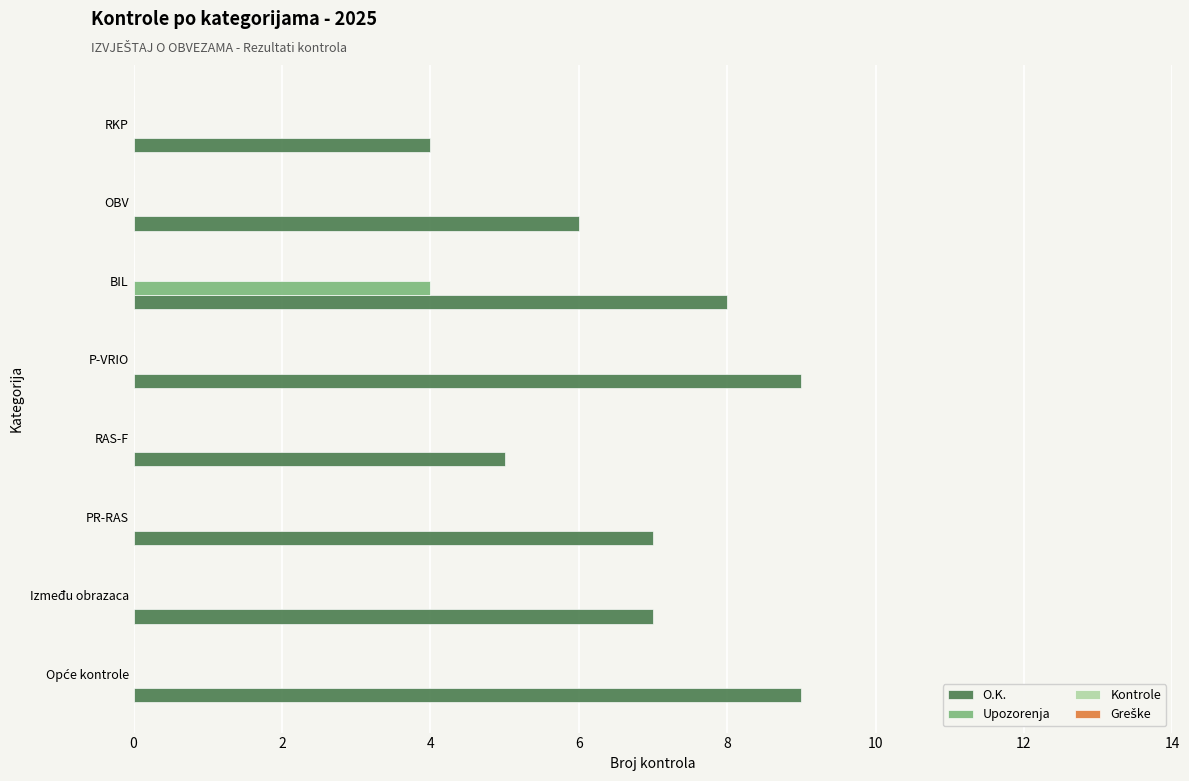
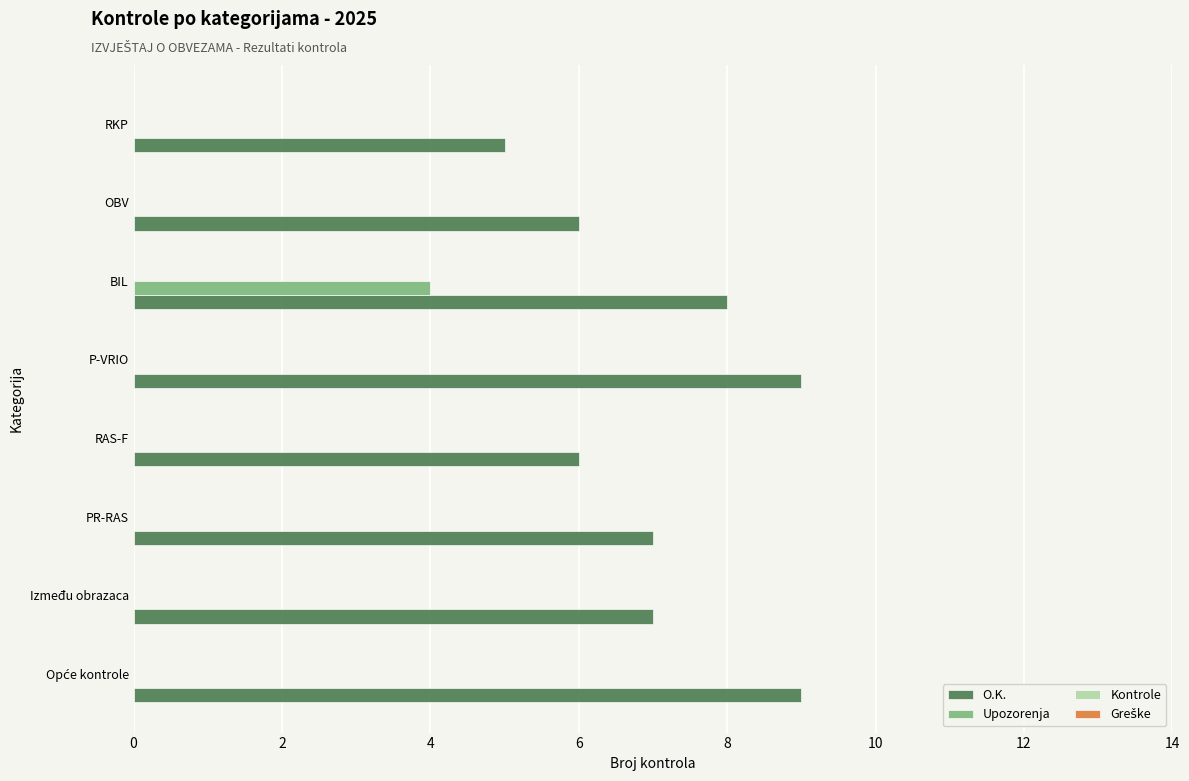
  {
    "O.K.": {
-     "RKP": 4,
+     "RKP": 5,
      "OBV": 6,
      "BIL": 8,
      "P-VRIO": 9,
-     "RAS-F": 5,
+     "RAS-F": 6,
      "PR-RAS": 7,
      "Između obrazaca": 7,
      "Opće kontrole": 9
    },
    "Upozorenja": {
      "RKP": 0,
      "OBV": 0,
      "BIL": 4,
      "P-VRIO": 0,
      "RAS-F": 0,
      "PR-RAS": 0,
      "Između obrazaca": 0,
      "Opće kontrole": 0
    },
    "Kontrole": {
      "RKP": 0,
      "OBV": 0,
      "BIL": 0,
      "P-VRIO": 0,
      "RAS-F": 0,
      "PR-RAS": 0,
      "Između obrazaca": 0,
      "Opće kontrole": 0
    },
    "Greške": {
      "RKP": 0,
      "OBV": 0,
      "BIL": 0,
      "P-VRIO": 0,
      "RAS-F": 0,
      "PR-RAS": 0,
      "Između obrazaca": 0,
      "Opće kontrole": 0
    }
  }
